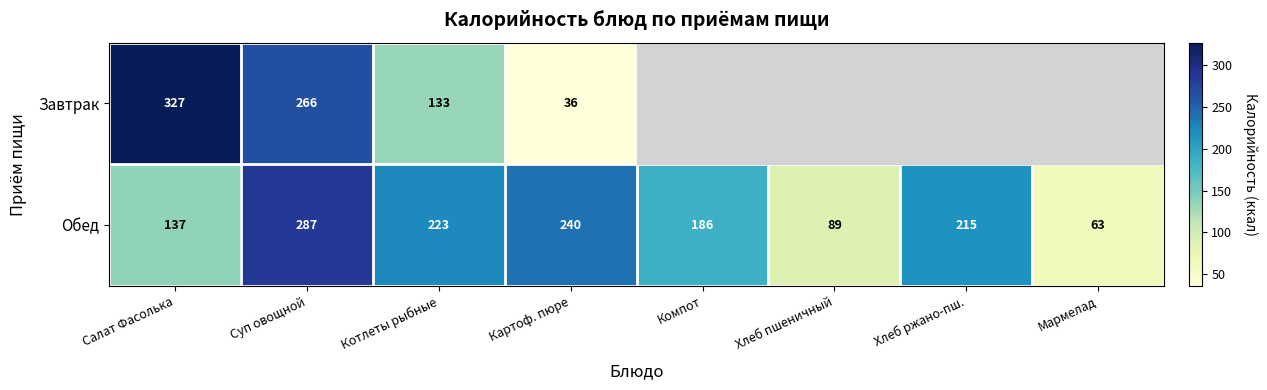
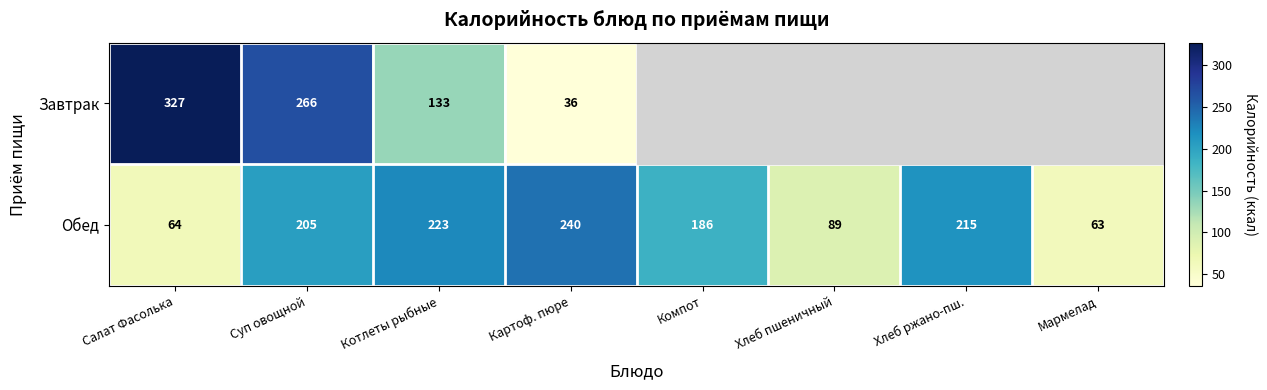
  {
    "Завтрак": {
      "Салат Фасолька": 327,
      "Суп овощной": 266,
      "Котлеты рыбные": 133,
      "Картоф. пюре": 36
    },
    "Обед": {
-     "Салат Фасолька": 137,
-     "Суп овощной": 287,
+     "Салат Фасолька": 64,
+     "Суп овощной": 205,
      "Котлеты рыбные": 223,
      "Картоф. пюре": 240,
      "Компот": 186,
      "Хлеб пшеничный": 89,
      "Хлеб ржано-пш.": 215,
      "Мармелад": 63
    }
  }
